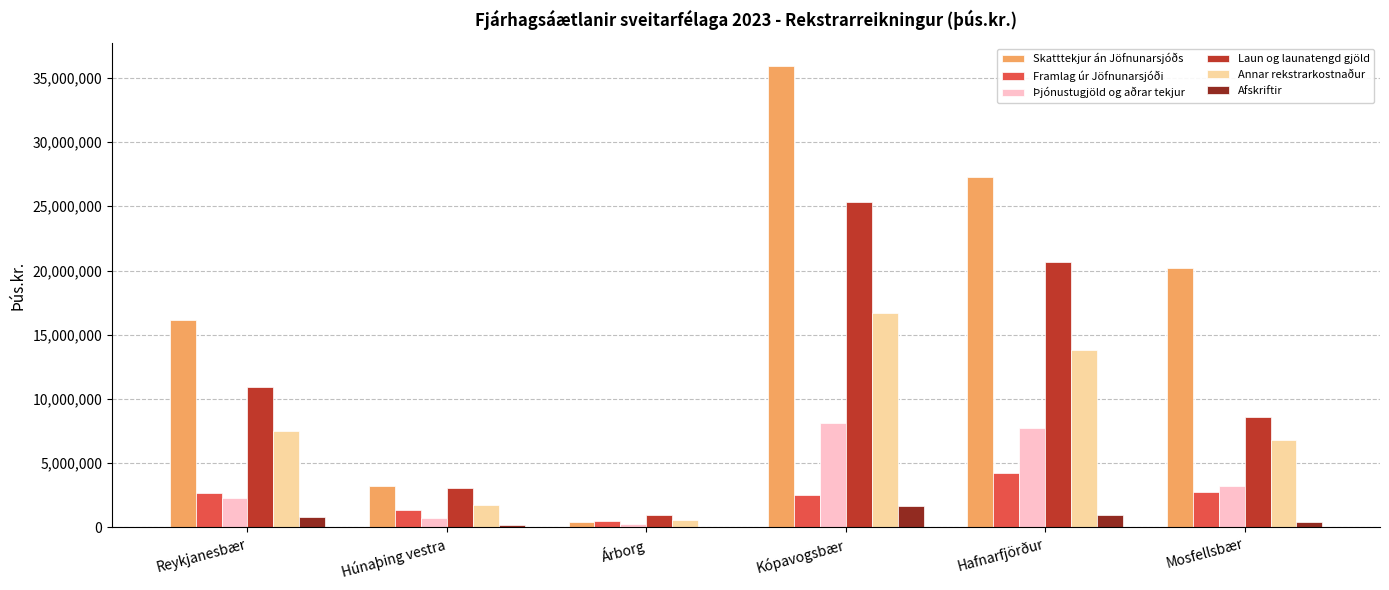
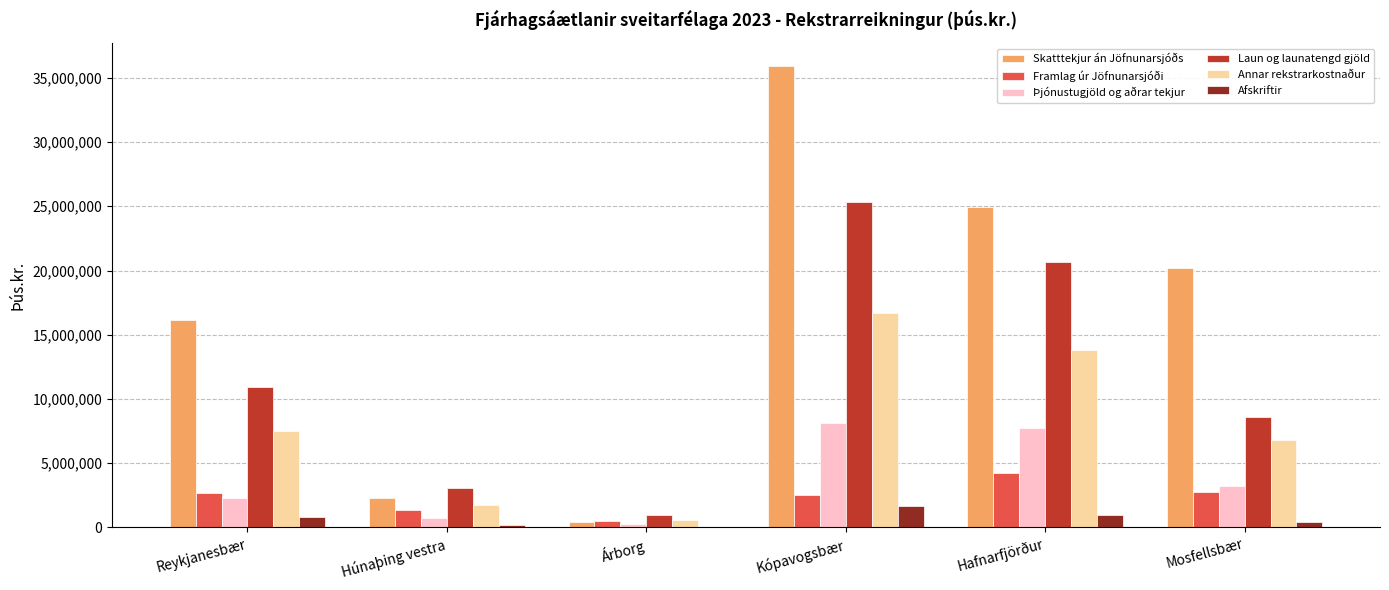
  {
    "Skatttekjur án Jöfnunarsjóðs": {
      "Reykjanesbær": "16,100,000",
-     "Húnaþing vestra": "3,300,000",
+     "Húnaþing vestra": "2,300,000",
      "Árborg": "400,000",
      "Kópavogsbær": "35,900,000",
-     "Hafnarfjörður": "27,300,000",
+     "Hafnarfjörður": "25,000,000",
      "Mosfellsbær": "20,200,000"
    }
  }
